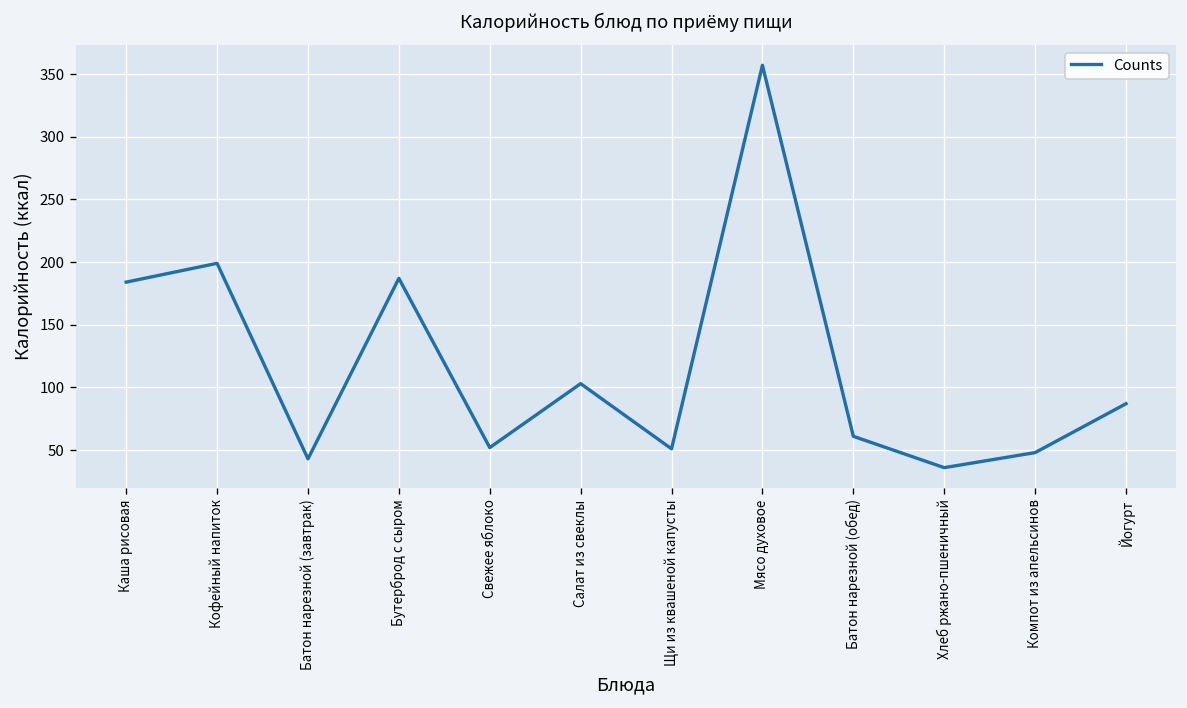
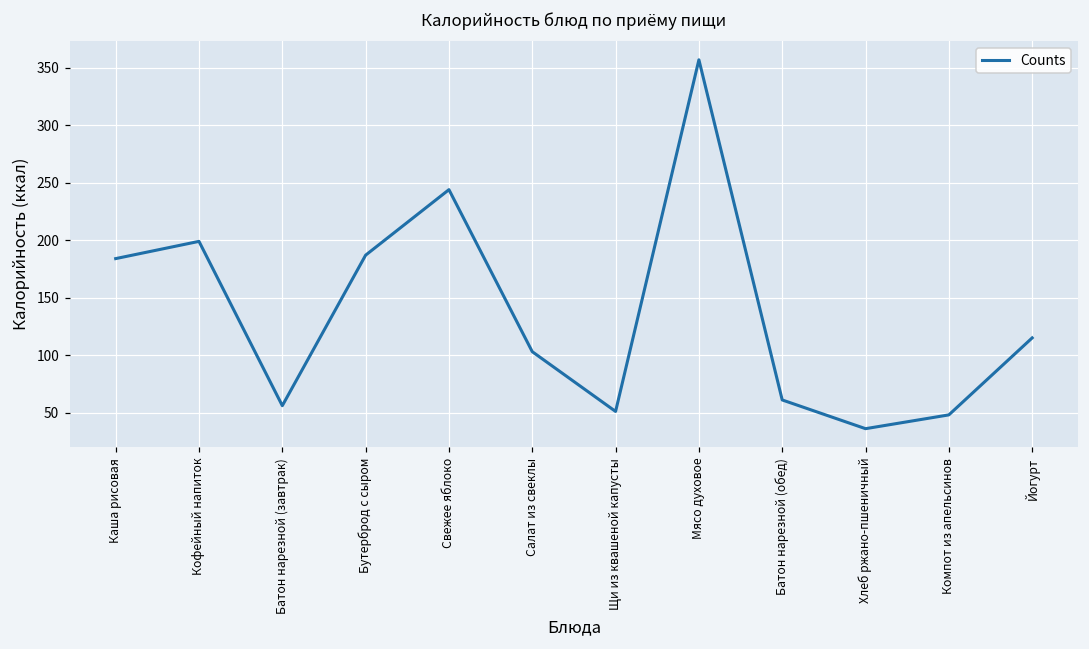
  {
    "Каша рисовая": 184,
    "Кофейный напиток": 199,
-   "Батон нарезной (завтрак)": 43,
+   "Батон нарезной (завтрак)": 56,
    "Бутерброд с сыром": 187,
-   "Свежее яблоко": 52,
+   "Свежее яблоко": 244,
    "Салат из свеклы": 103,
    "Щи из квашеной капусты": 51,
    "Мясо духовое": 357,
    "Батон нарезной (обед)": 61,
    "Хлеб ржано-пшеничный": 36,
    "Компот из апельсинов": 48,
-   "Йогурт": 87
+   "Йогурт": 115
  }
